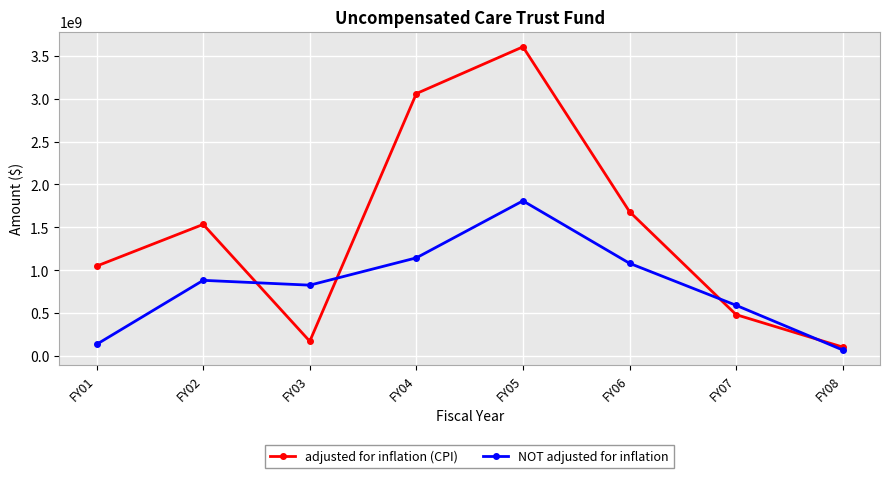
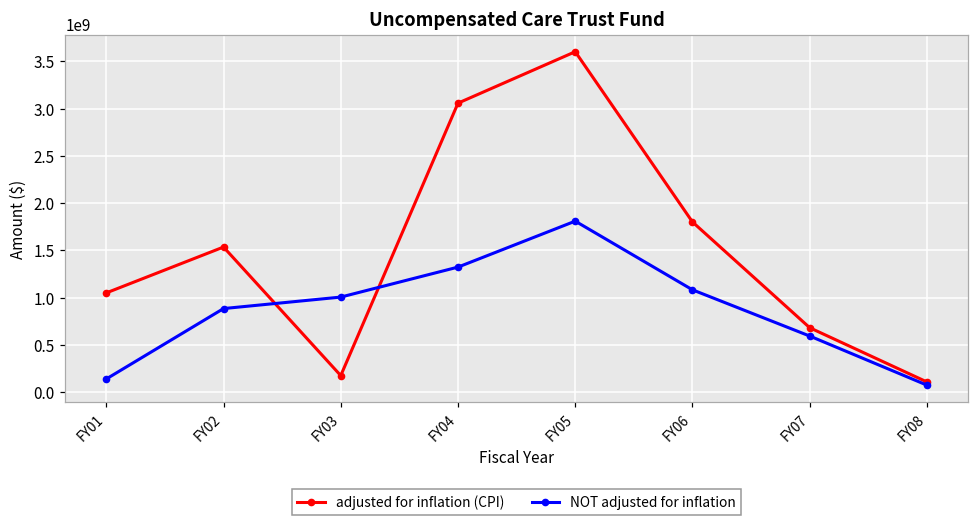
  {
    "adjusted for inflation (CPI)": {
      "FY01": 1000000000,
      "FY02": 1500000000,
      "FY03": 200000000,
      "FY04": 3100000000,
      "FY05": 3600000000,
-     "FY06": 1700000000,
-     "FY07": 500000000,
+     "FY06": 1800000000,
+     "FY07": 700000000,
      "FY08": 100000000
    },
    "NOT adjusted for inflation": {
      "FY01": 100000000,
      "FY02": 900000000,
-     "FY03": 800000000,
-     "FY04": 1100000000,
+     "FY03": 1000000000,
+     "FY04": 1300000000,
      "FY05": 1800000000,
      "FY06": 1100000000,
      "FY07": 600000000,
      "FY08": 100000000
    }
  }
